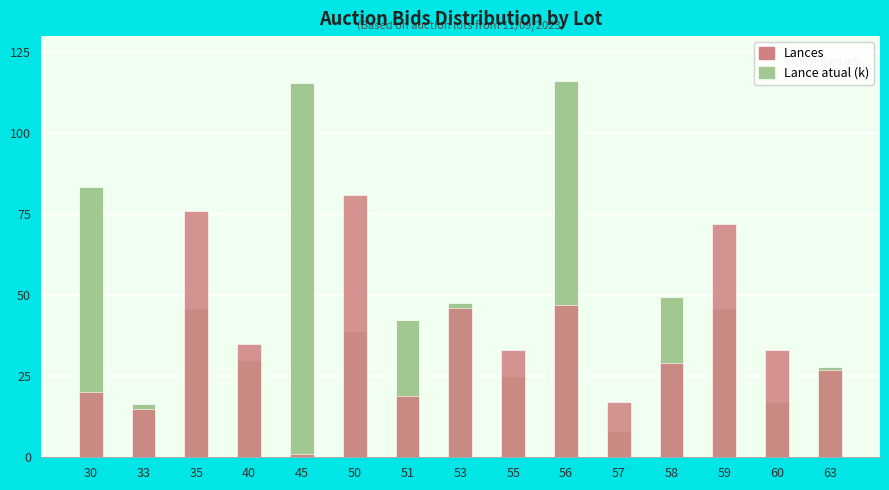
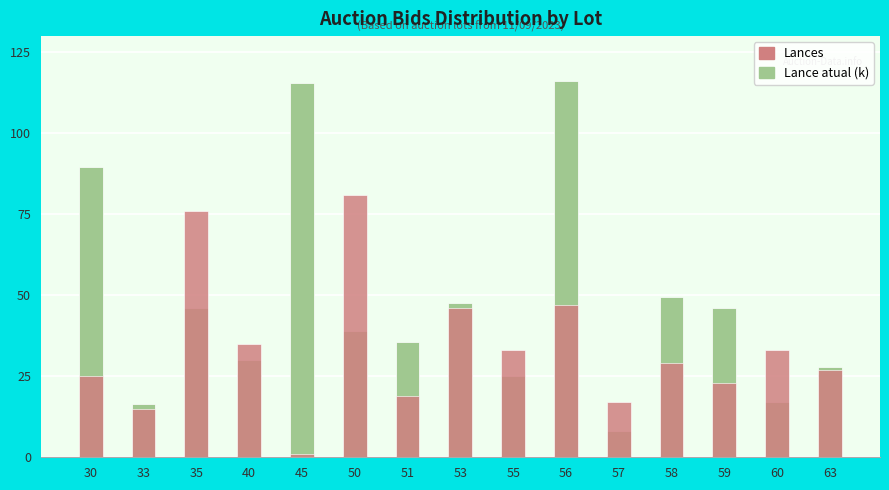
  {
    "Lance atual (k)": {
-     "30": 84,
+     "30": 90,
      "33": 17,
      "45": 116,
-     "51": 42,
+     "51": 35,
      "53": 48,
      "56": 116,
      "58": 50,
      "63": 28
    },
    "Lances": {
-     "30": 20,
+     "30": 25,
      "35": 76,
      "40": 35,
      "50": 81,
      "55": 33,
      "57": 17,
-     "59": 72,
+     "59": 23,
      "60": 33
    }
  }
